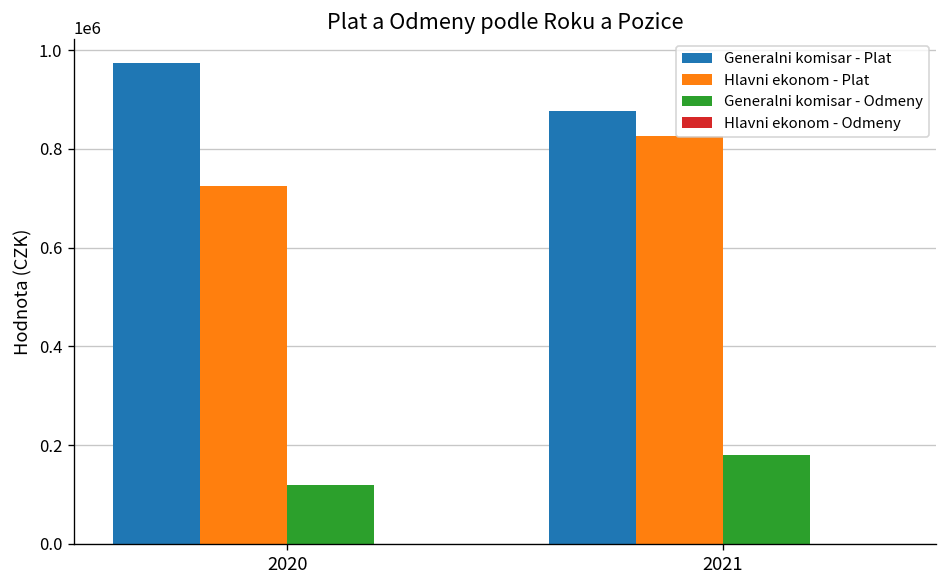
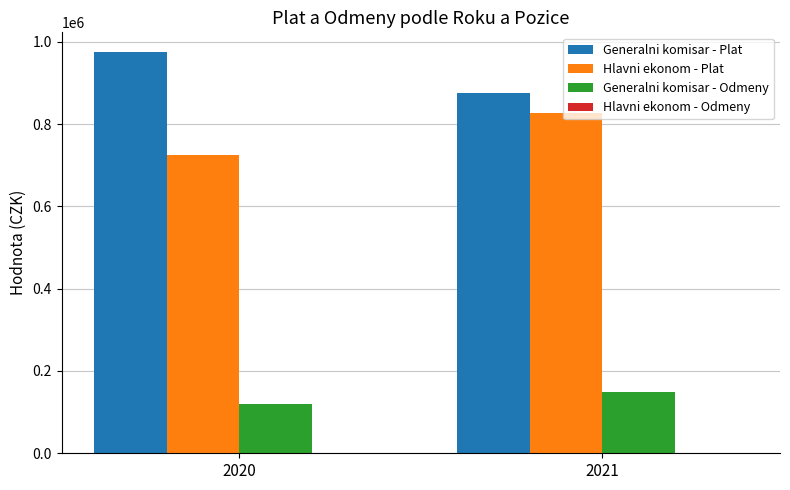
  {
    "Generalni komisar - Plat": {
      "2020": 970000,
      "2021": 880000
    },
    "Hlavni ekonom - Plat": {
      "2020": 730000
    },
    "Generalni komisar - Odmeny": {
      "2020": 120000,
-     "2021": 180000
+     "2021": 150000
    },
    "Hlavni ekonom - Odmeny": {
      "2020": 0,
      "2021": 0
    }
  }
